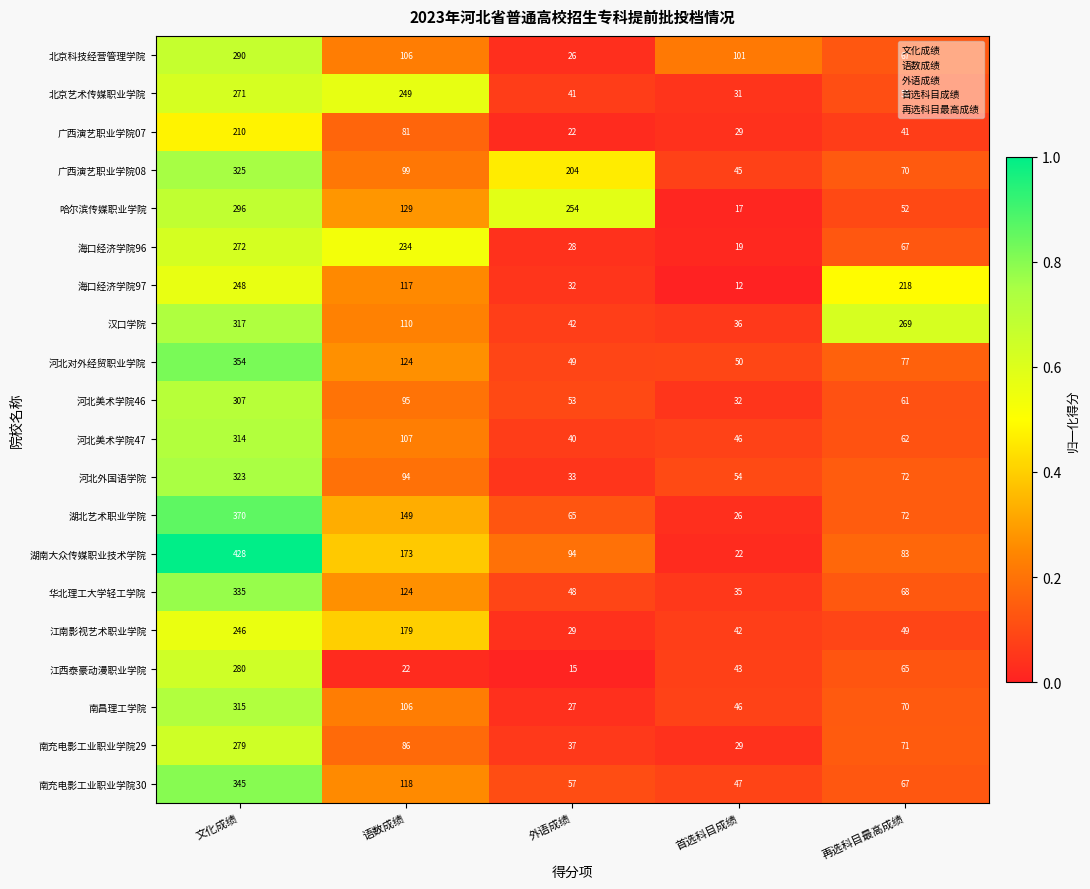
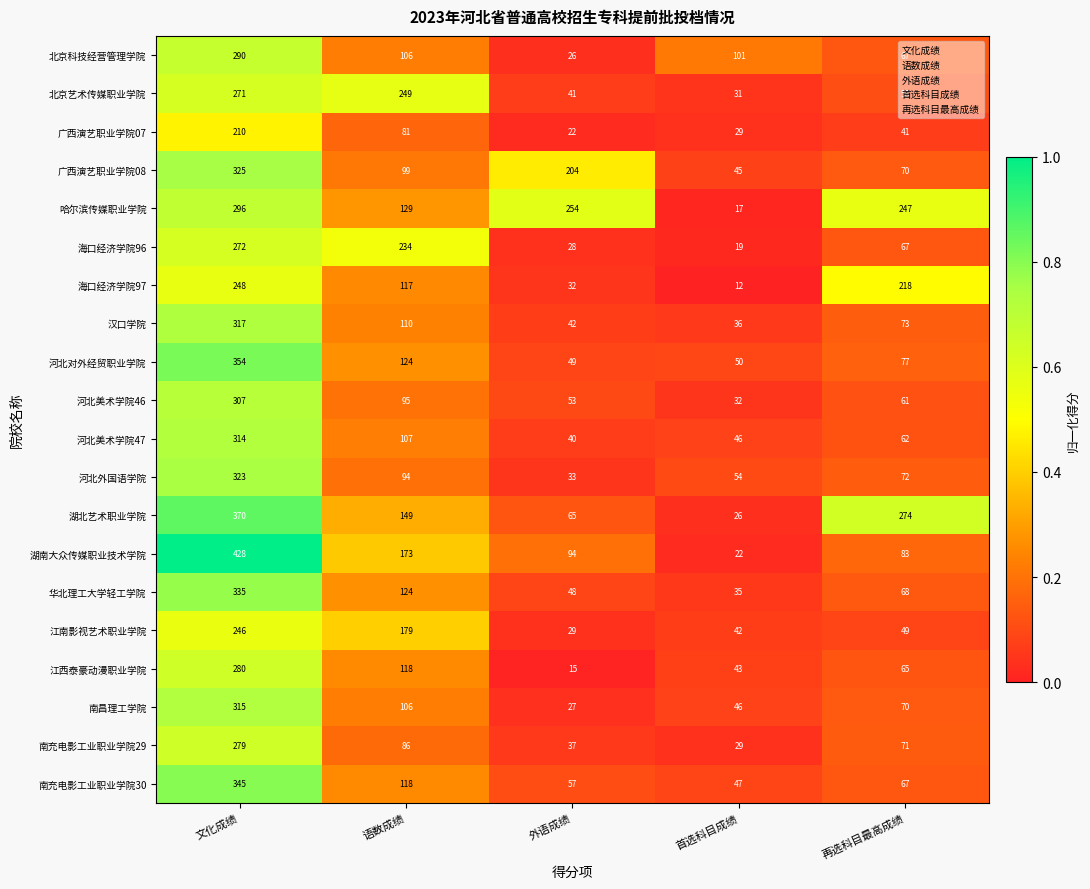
  {
    "北京科技经营管理学院": {
      "文化成绩": 290,
      "语数成绩": 106,
      "外语成绩": 26,
      "首选科目成绩": 101
    },
    "北京艺术传媒职业学院": {
      "文化成绩": 271,
      "语数成绩": 249,
      "外语成绩": 41,
      "首选科目成绩": 31
    },
    "广西演艺职业学院07": {
      "文化成绩": 210,
      "语数成绩": 81,
      "外语成绩": 22,
      "首选科目成绩": 29,
      "再选科目最高成绩": 41
    },
    "广西演艺职业学院08": {
      "文化成绩": 325,
      "语数成绩": 99,
      "外语成绩": 204,
      "首选科目成绩": 45,
      "再选科目最高成绩": 70
    },
    "哈尔滨传媒职业学院": {
      "文化成绩": 296,
      "语数成绩": 129,
      "外语成绩": 254,
      "首选科目成绩": 17,
-     "再选科目最高成绩": 52
+     "再选科目最高成绩": 247
    },
    "海口经济学院96": {
      "文化成绩": 272,
      "语数成绩": 234,
      "外语成绩": 28,
      "首选科目成绩": 19,
      "再选科目最高成绩": 67
    },
    "海口经济学院97": {
      "文化成绩": 248,
      "语数成绩": 117,
      "外语成绩": 32,
      "首选科目成绩": 12,
      "再选科目最高成绩": 218
    },
    "汉口学院": {
      "文化成绩": 317,
      "语数成绩": 110,
      "外语成绩": 42,
      "首选科目成绩": 36,
-     "再选科目最高成绩": 269
+     "再选科目最高成绩": 73
    },
    "河北对外经贸职业学院": {
      "文化成绩": 354,
      "语数成绩": 124,
      "外语成绩": 49,
      "首选科目成绩": 50,
      "再选科目最高成绩": 77
    },
    "河北美术学院46": {
      "文化成绩": 307,
      "语数成绩": 95,
      "外语成绩": 53,
      "首选科目成绩": 32,
      "再选科目最高成绩": 61
    },
    "河北美术学院47": {
      "文化成绩": 314,
      "语数成绩": 107,
      "外语成绩": 40,
      "首选科目成绩": 46,
      "再选科目最高成绩": 62
    },
    "河北外国语学院": {
      "文化成绩": 323,
      "语数成绩": 94,
      "外语成绩": 33,
      "首选科目成绩": 54,
      "再选科目最高成绩": 72
    },
    "湖北艺术职业学院": {
      "文化成绩": 370,
      "语数成绩": 149,
      "外语成绩": 65,
      "首选科目成绩": 26,
-     "再选科目最高成绩": 72
+     "再选科目最高成绩": 274
    },
    "湖南大众传媒职业技术学院": {
      "文化成绩": 428,
      "语数成绩": 173,
      "外语成绩": 94,
      "首选科目成绩": 22,
      "再选科目最高成绩": 83
    },
    "华北理工大学轻工学院": {
      "文化成绩": 335,
      "语数成绩": 124,
      "外语成绩": 48,
      "首选科目成绩": 35,
      "再选科目最高成绩": 68
    },
    "江南影视艺术职业学院": {
      "文化成绩": 246,
      "语数成绩": 179,
      "外语成绩": 29,
      "首选科目成绩": 42,
      "再选科目最高成绩": 49
    },
    "江西泰豪动漫职业学院": {
      "文化成绩": 280,
-     "语数成绩": 22,
+     "语数成绩": 118,
      "外语成绩": 15,
      "首选科目成绩": 43,
      "再选科目最高成绩": 65
    },
    "南昌理工学院": {
      "文化成绩": 315,
      "语数成绩": 106,
      "外语成绩": 27,
      "首选科目成绩": 46,
      "再选科目最高成绩": 70
    },
    "南充电影工业职业学院29": {
      "文化成绩": 279,
      "语数成绩": 86,
      "外语成绩": 37,
      "首选科目成绩": 29,
      "再选科目最高成绩": 71
    },
    "南充电影工业职业学院30": {
      "文化成绩": 345,
      "语数成绩": 118,
      "外语成绩": 57,
      "首选科目成绩": 47,
      "再选科目最高成绩": 67
    }
  }
